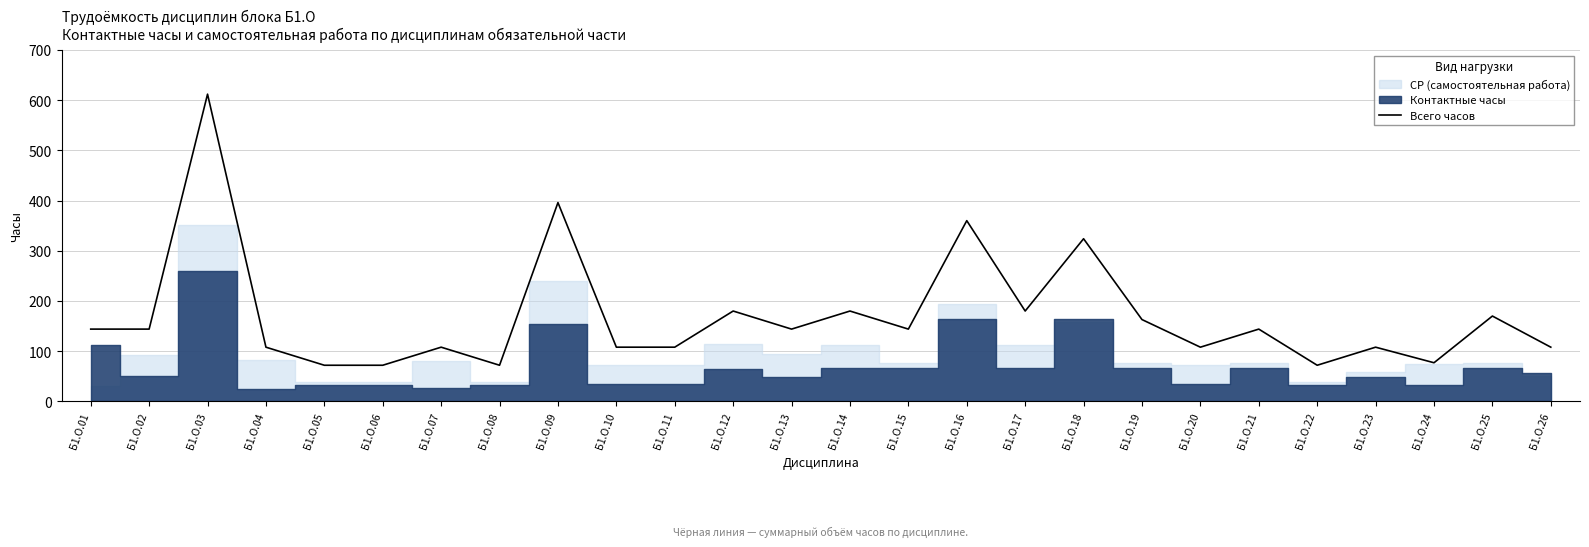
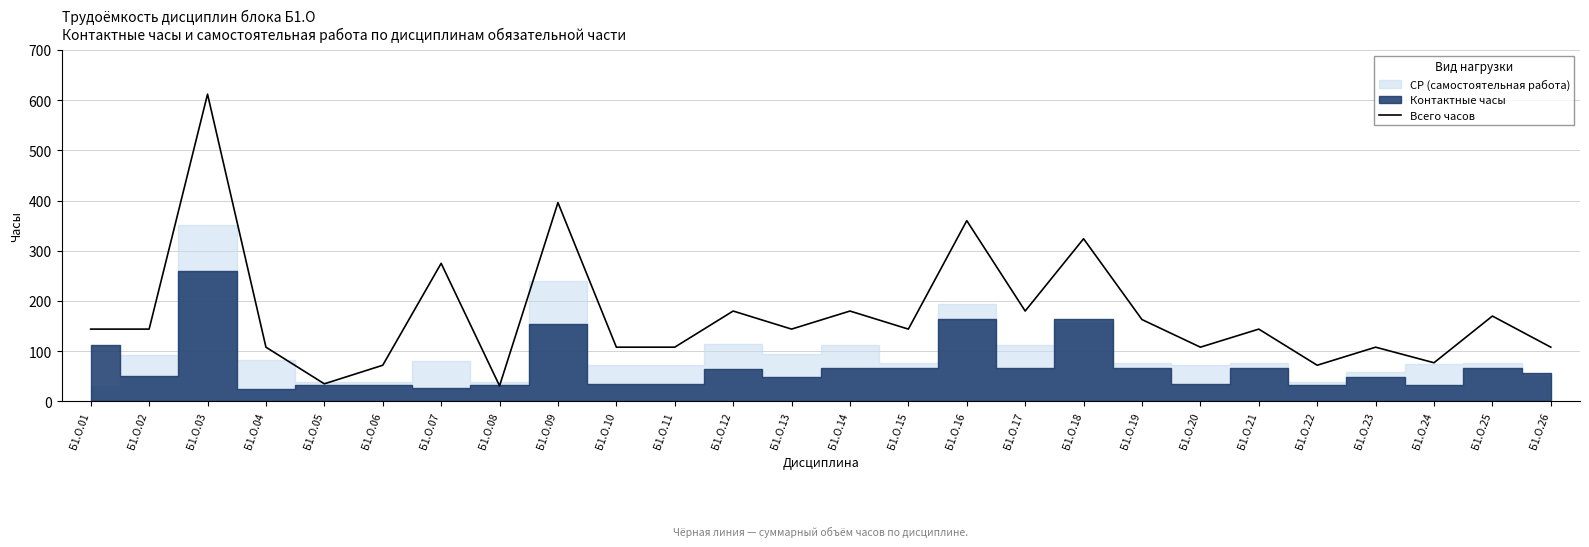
  {
    "Всего часов": {
      "Б1.О.01": 140,
      "Б1.О.02": 140,
      "Б1.О.03": 610,
      "Б1.О.04": 110,
-     "Б1.О.05": 70,
+     "Б1.О.05": 40,
      "Б1.О.06": 70,
-     "Б1.О.07": 110,
-     "Б1.О.08": 70,
+     "Б1.О.07": 280,
+     "Б1.О.08": 30,
      "Б1.О.09": 400,
      "Б1.О.10": 110,
      "Б1.О.11": 110,
      "Б1.О.12": 180,
      "Б1.О.13": 140,
      "Б1.О.14": 180,
      "Б1.О.15": 140,
      "Б1.О.16": 360,
      "Б1.О.17": 180,
      "Б1.О.18": 320,
      "Б1.О.19": 160,
      "Б1.О.20": 110,
      "Б1.О.21": 140,
      "Б1.О.22": 70,
      "Б1.О.23": 110,
      "Б1.О.24": 80,
      "Б1.О.25": 170,
      "Б1.О.26": 110
    }
  }
